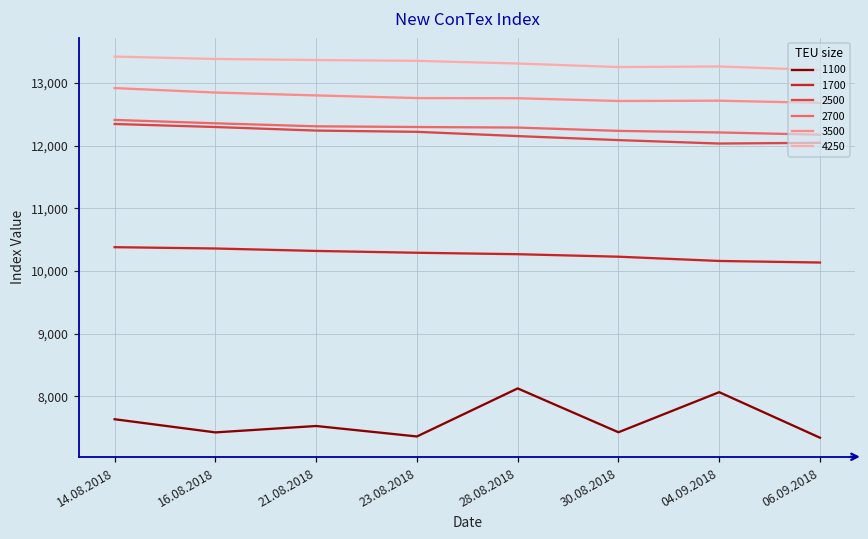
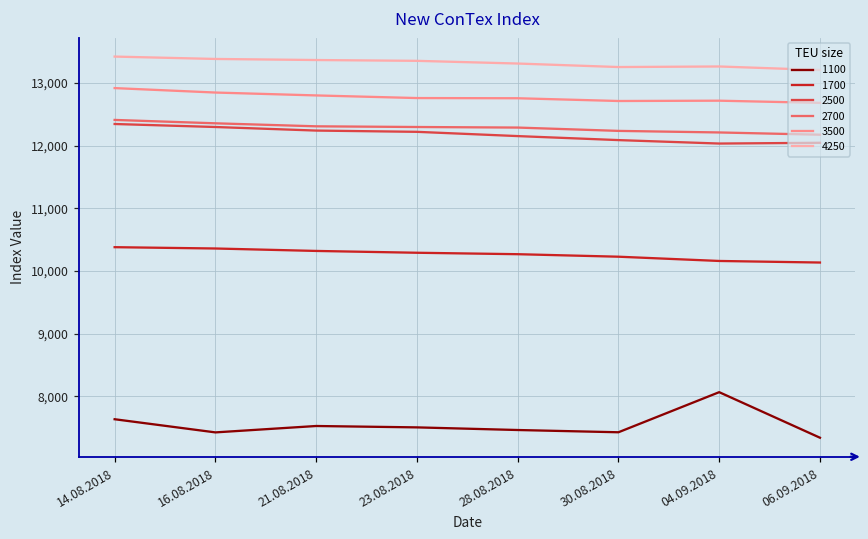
  {
    "1100": {
      "14.08.2018": "7,600",
      "16.08.2018": "7,400",
      "21.08.2018": "7,500",
-     "23.08.2018": "7,400",
-     "28.08.2018": "8,100",
+     "23.08.2018": "7,500",
+     "28.08.2018": "7,500",
      "30.08.2018": "7,400",
      "04.09.2018": "8,100",
      "06.09.2018": "7,300"
    }
  }
